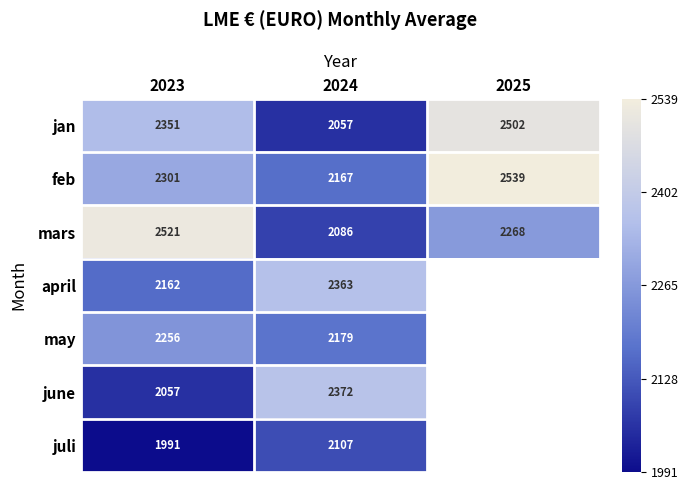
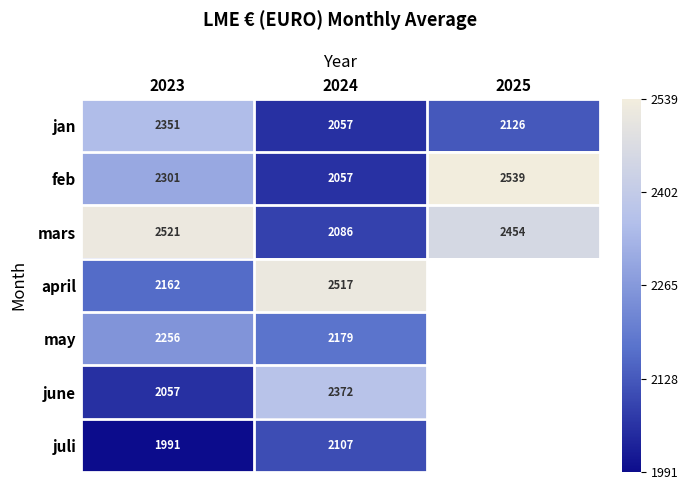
  {
    "jan": {
      "2023": 2351,
      "2024": 2057,
-     "2025": 2502
+     "2025": 2126
    },
    "feb": {
      "2023": 2301,
-     "2024": 2167,
+     "2024": 2057,
      "2025": 2539
    },
    "mars": {
      "2023": 2521,
      "2024": 2086,
-     "2025": 2268
+     "2025": 2454
    },
    "april": {
      "2023": 2162,
-     "2024": 2363
+     "2024": 2517
    },
    "may": {
      "2023": 2256,
      "2024": 2179
    },
    "june": {
      "2023": 2057,
      "2024": 2372
    },
    "juli": {
      "2023": 1991,
      "2024": 2107
    }
  }
